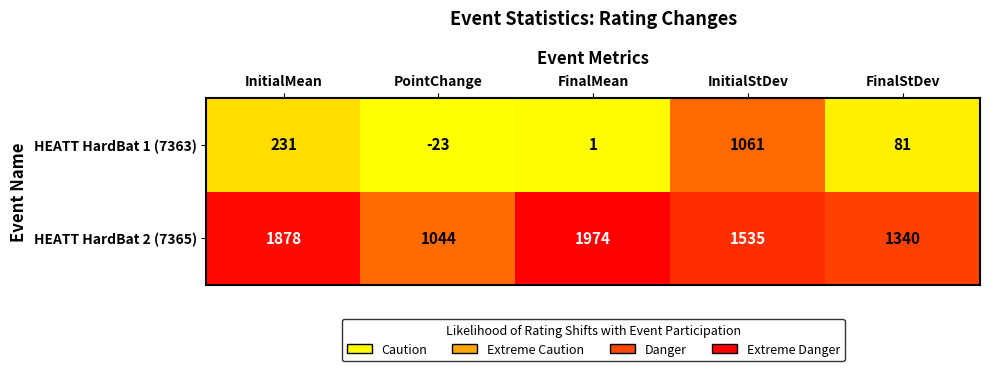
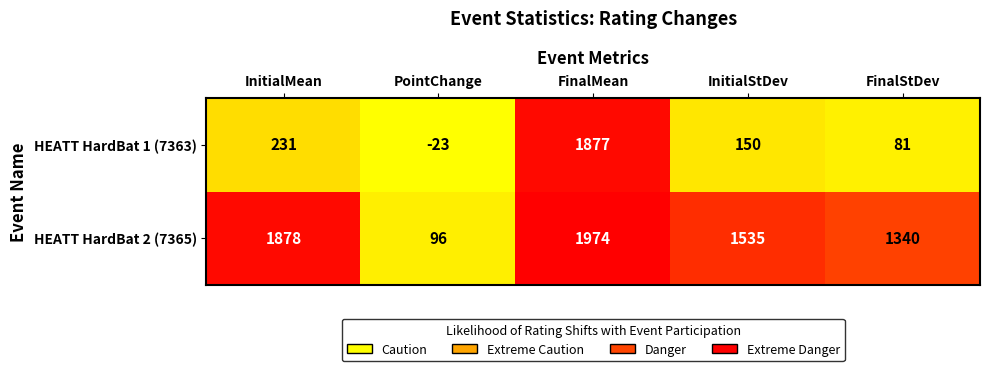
  {
    "HEATT HardBat 1 (7363)": {
      "InitialMean": 231,
      "PointChange": -23,
-     "FinalMean": 1,
-     "InitialStDev": 1061,
+     "FinalMean": 1877,
+     "InitialStDev": 150,
      "FinalStDev": 81
    },
    "HEATT HardBat 2 (7365)": {
      "InitialMean": 1878,
-     "PointChange": 1044,
+     "PointChange": 96,
      "FinalMean": 1974,
      "InitialStDev": 1535,
      "FinalStDev": 1340
    }
  }
